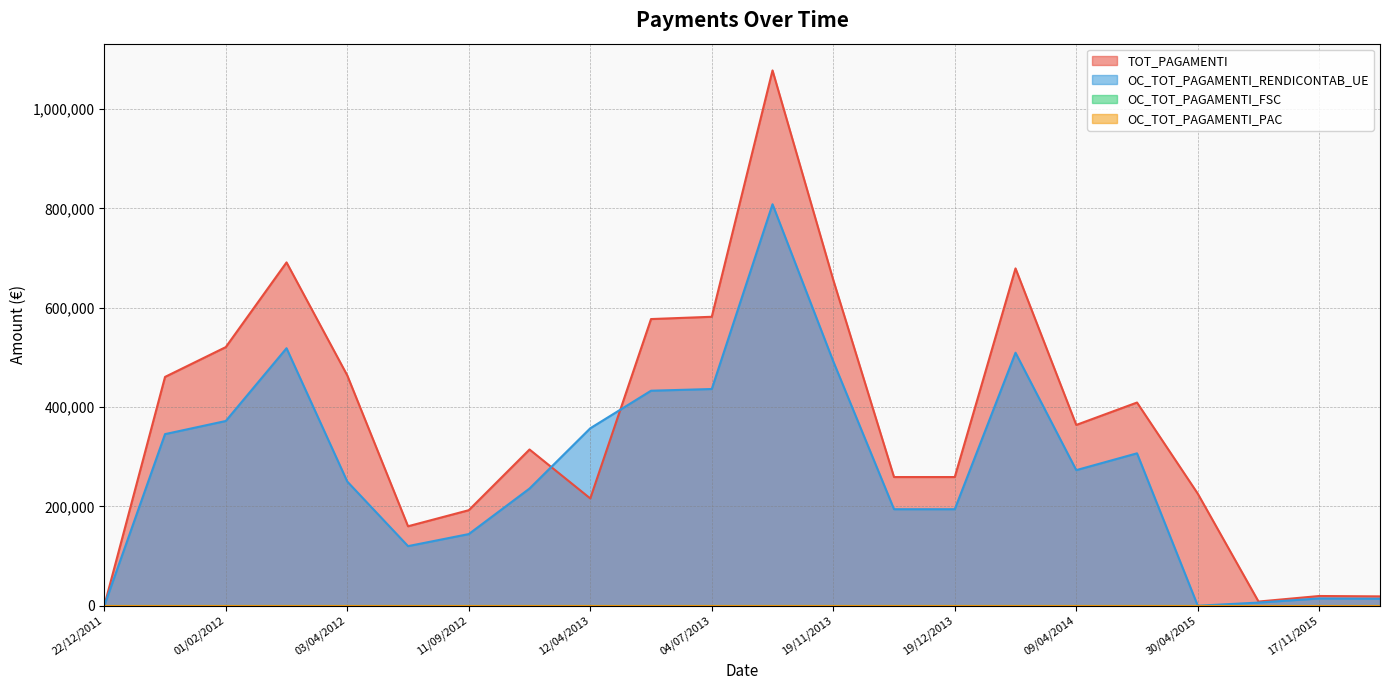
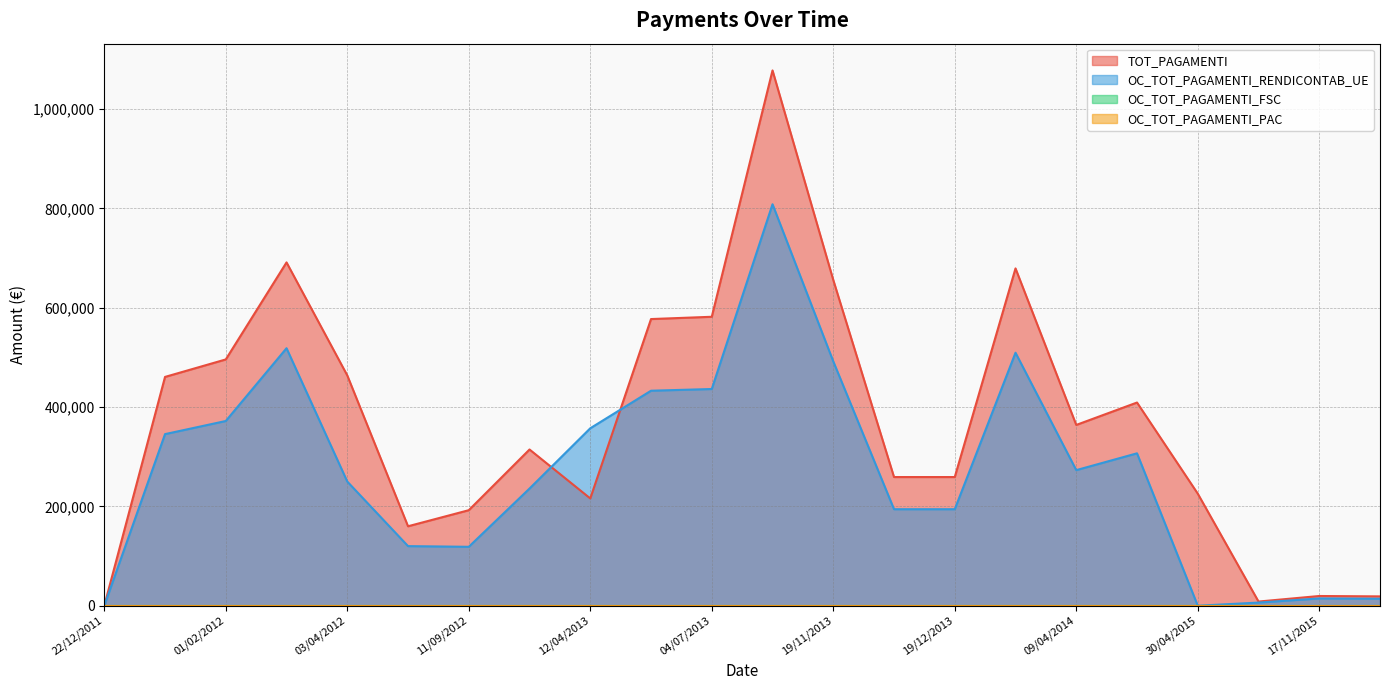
  {
    "TOT_PAGAMENTI": {
-     "01/02/2012": "520,000",
+     "01/02/2012": "500,000",
      "03/04/2012": "460,000",
      "11/09/2012": "190,000",
      "12/04/2013": "220,000",
      "04/07/2013": "580,000",
      "19/11/2013": "660,000",
      "19/12/2013": "260,000",
      "09/04/2014": "360,000",
      "30/04/2015": "230,000"
    },
    "OC_TOT_PAGAMENTI_RENDICONTAB_UE": {
      "01/02/2012": "370,000",
      "03/04/2012": "250,000",
-     "11/09/2012": "140,000",
+     "11/09/2012": "120,000",
      "12/04/2013": "360,000",
      "04/07/2013": "440,000",
      "19/11/2013": "490,000",
      "19/12/2013": "190,000",
      "09/04/2014": "270,000"
    },
    "OC_TOT_PAGAMENTI_PAC": {
      "01/02/2012": "0",
      "03/04/2012": "0",
      "11/09/2012": "0",
      "12/04/2013": "0",
      "04/07/2013": "0",
      "19/11/2013": "0",
      "19/12/2013": "0",
      "09/04/2014": "0",
      "17/11/2015": "0"
    }
  }
